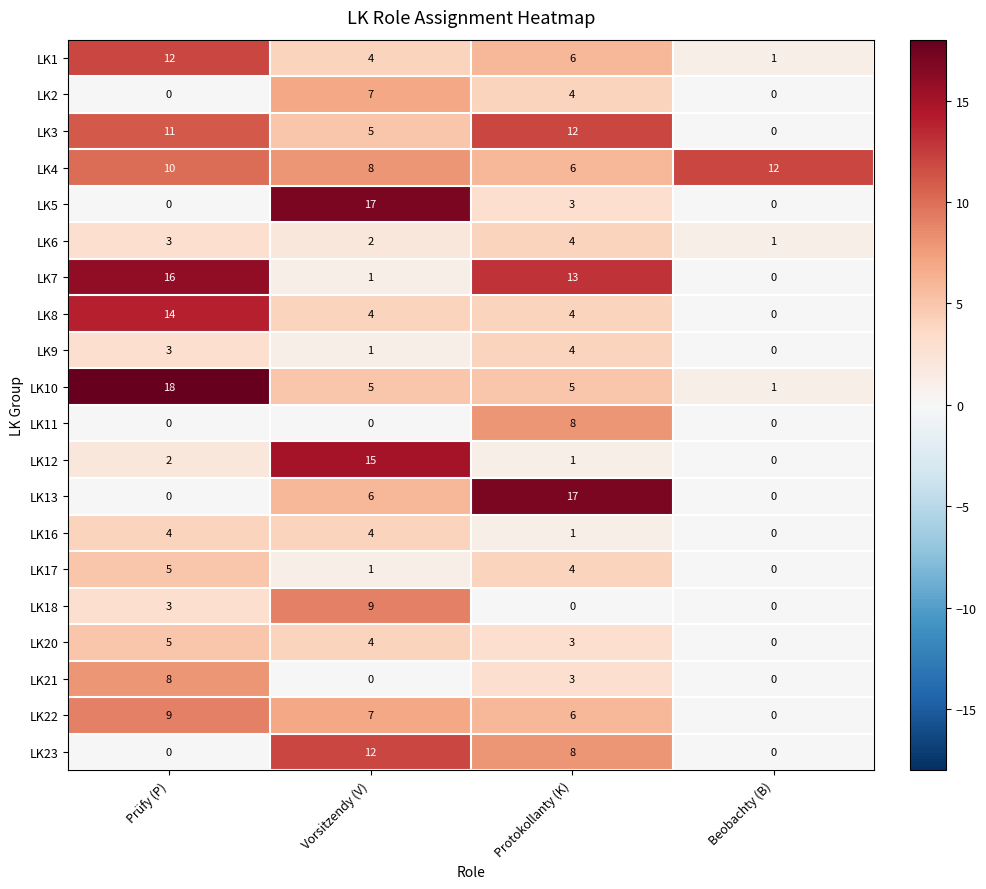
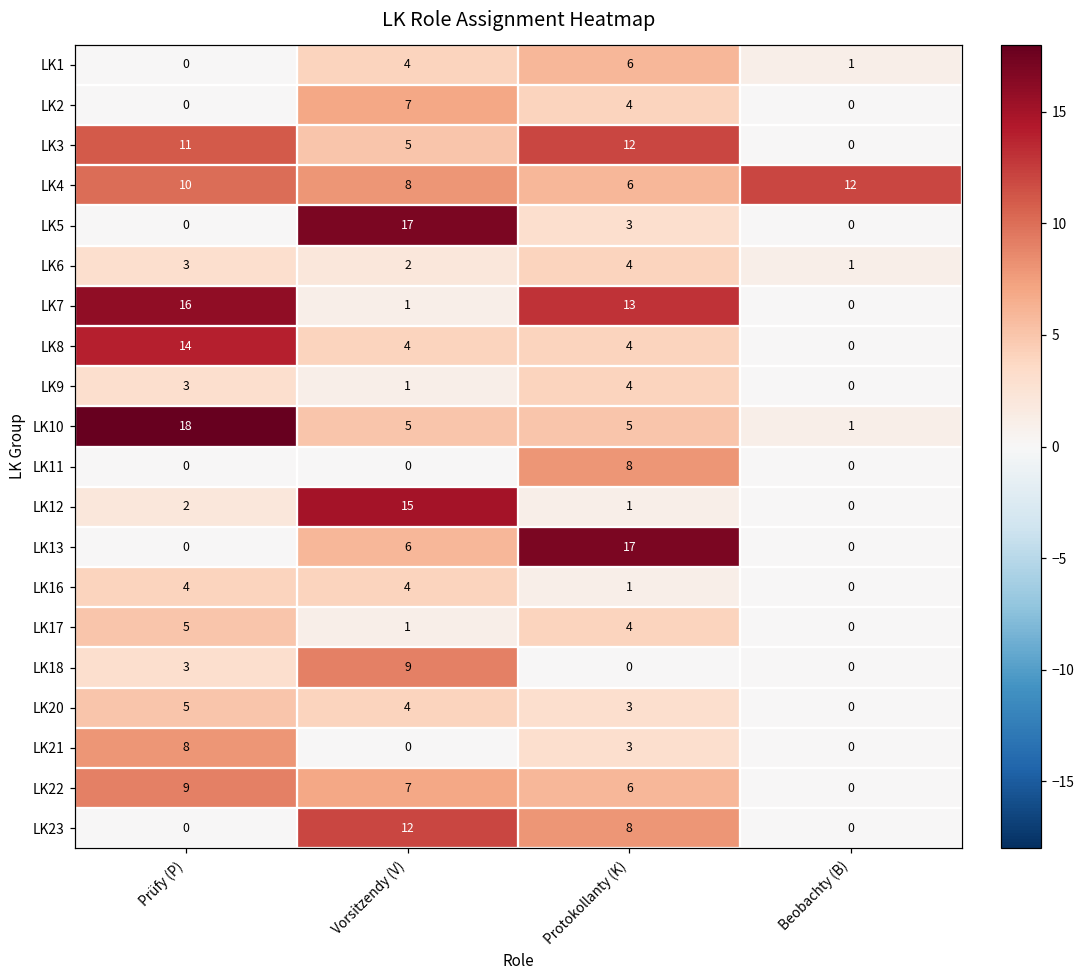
  {
    "LK1": {
-     "Prüfy (P)": 12,
+     "Prüfy (P)": 0,
      "Vorsitzendy (V)": 4,
      "Protokollanty (K)": 6,
      "Beobachty (B)": 1
    },
    "LK2": {
      "Prüfy (P)": 0,
      "Vorsitzendy (V)": 7,
      "Protokollanty (K)": 4,
      "Beobachty (B)": 0
    },
    "LK3": {
      "Prüfy (P)": 11,
      "Vorsitzendy (V)": 5,
      "Protokollanty (K)": 12,
      "Beobachty (B)": 0
    },
    "LK4": {
      "Prüfy (P)": 10,
      "Vorsitzendy (V)": 8,
      "Protokollanty (K)": 6,
      "Beobachty (B)": 12
    },
    "LK5": {
      "Prüfy (P)": 0,
      "Vorsitzendy (V)": 17,
      "Protokollanty (K)": 3,
      "Beobachty (B)": 0
    },
    "LK6": {
      "Prüfy (P)": 3,
      "Vorsitzendy (V)": 2,
      "Protokollanty (K)": 4,
      "Beobachty (B)": 1
    },
    "LK7": {
      "Prüfy (P)": 16,
      "Vorsitzendy (V)": 1,
      "Protokollanty (K)": 13,
      "Beobachty (B)": 0
    },
    "LK8": {
      "Prüfy (P)": 14,
      "Vorsitzendy (V)": 4,
      "Protokollanty (K)": 4,
      "Beobachty (B)": 0
    },
    "LK9": {
      "Prüfy (P)": 3,
      "Vorsitzendy (V)": 1,
      "Protokollanty (K)": 4,
      "Beobachty (B)": 0
    },
    "LK10": {
      "Prüfy (P)": 18,
      "Vorsitzendy (V)": 5,
      "Protokollanty (K)": 5,
      "Beobachty (B)": 1
    },
    "LK11": {
      "Prüfy (P)": 0,
      "Vorsitzendy (V)": 0,
      "Protokollanty (K)": 8,
      "Beobachty (B)": 0
    },
    "LK12": {
      "Prüfy (P)": 2,
      "Vorsitzendy (V)": 15,
      "Protokollanty (K)": 1,
      "Beobachty (B)": 0
    },
    "LK13": {
      "Prüfy (P)": 0,
      "Vorsitzendy (V)": 6,
      "Protokollanty (K)": 17,
      "Beobachty (B)": 0
    },
    "LK16": {
      "Prüfy (P)": 4,
      "Vorsitzendy (V)": 4,
      "Protokollanty (K)": 1,
      "Beobachty (B)": 0
    },
    "LK17": {
      "Prüfy (P)": 5,
      "Vorsitzendy (V)": 1,
      "Protokollanty (K)": 4,
      "Beobachty (B)": 0
    },
    "LK18": {
      "Prüfy (P)": 3,
      "Vorsitzendy (V)": 9,
      "Protokollanty (K)": 0,
      "Beobachty (B)": 0
    },
    "LK20": {
      "Prüfy (P)": 5,
      "Vorsitzendy (V)": 4,
      "Protokollanty (K)": 3,
      "Beobachty (B)": 0
    },
    "LK21": {
      "Prüfy (P)": 8,
      "Vorsitzendy (V)": 0,
      "Protokollanty (K)": 3,
      "Beobachty (B)": 0
    },
    "LK22": {
      "Prüfy (P)": 9,
      "Vorsitzendy (V)": 7,
      "Protokollanty (K)": 6,
      "Beobachty (B)": 0
    },
    "LK23": {
      "Prüfy (P)": 0,
      "Vorsitzendy (V)": 12,
      "Protokollanty (K)": 8,
      "Beobachty (B)": 0
    }
  }
